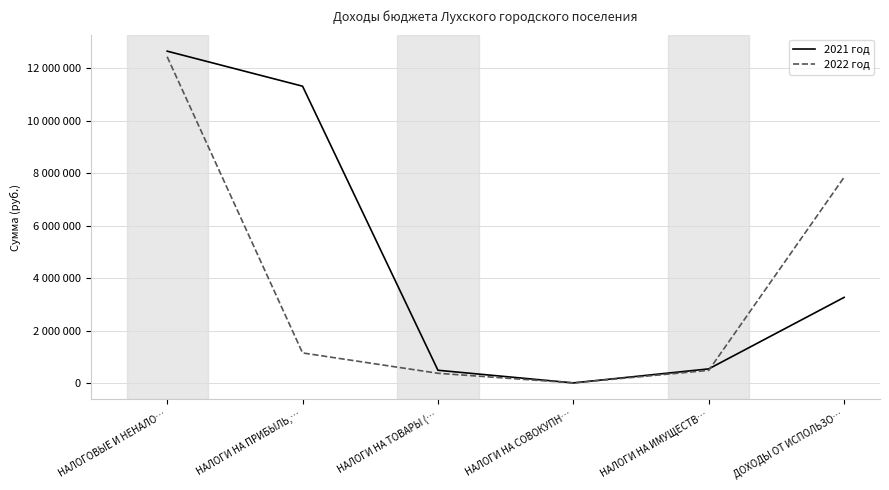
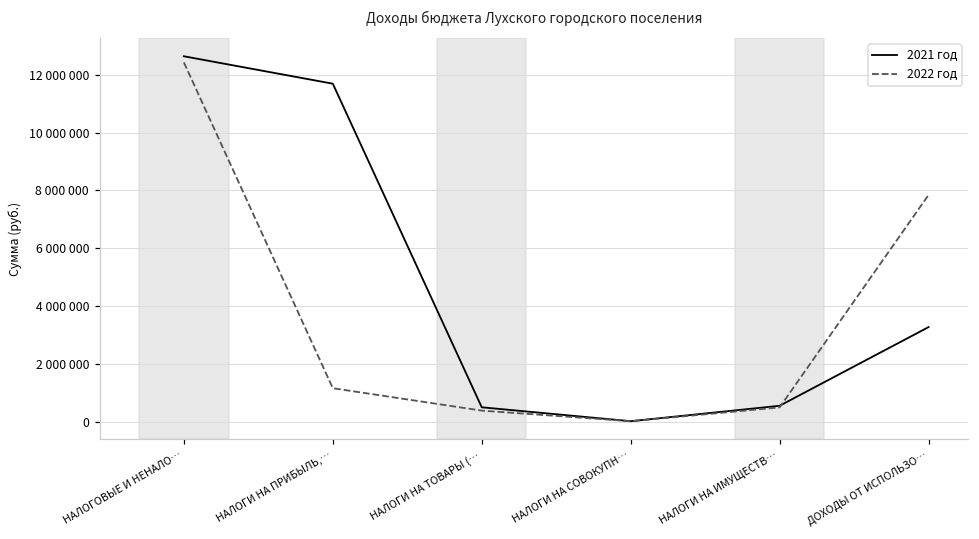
  {
    "2021 год": {
      "НАЛОГОВЫЕ И НЕНАЛО…": 12600000,
-     "НАЛОГИ НА ПРИБЫЛЬ,…": 11300000,
+     "НАЛОГИ НА ПРИБЫЛЬ,…": 11700000,
      "НАЛОГИ НА ТОВАРЫ (…": 500000,
      "ДОХОДЫ ОТ ИСПОЛЬЗО…": 3300000
    },
    "2022 год": {
      "НАЛОГОВЫЕ И НЕНАЛО…": 12400000,
      "НАЛОГИ НА ПРИБЫЛЬ,…": 1200000,
      "НАЛОГИ НА ТОВАРЫ (…": 400000,
      "ДОХОДЫ ОТ ИСПОЛЬЗО…": 7800000
    }
  }
